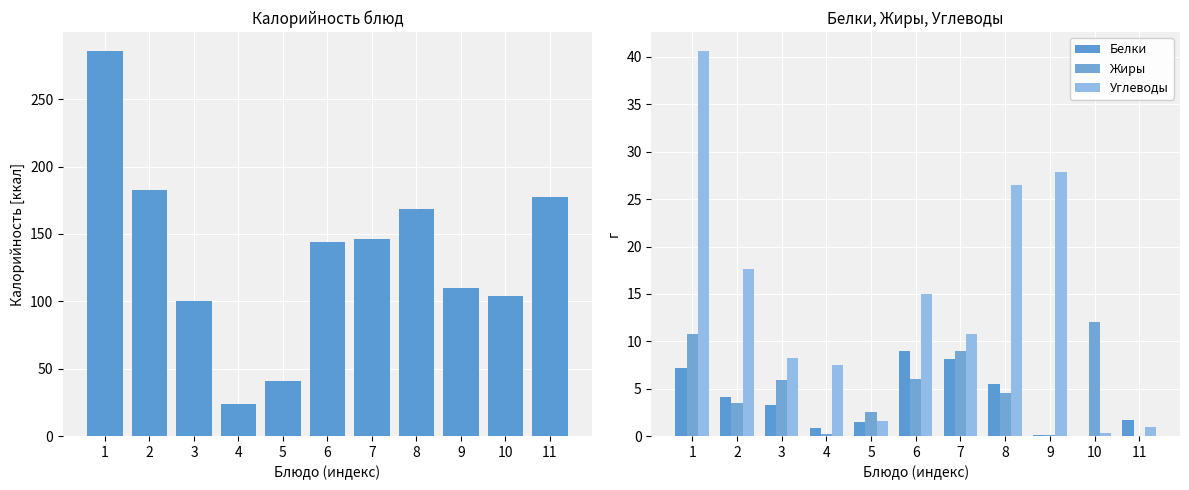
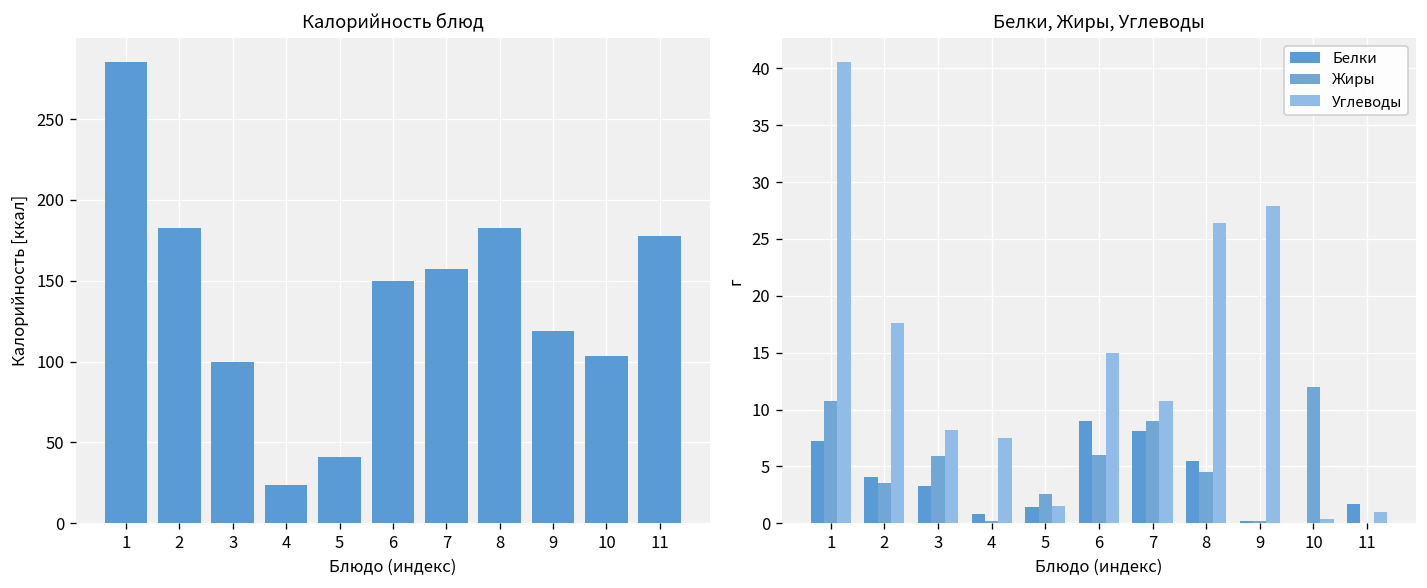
  {
    "Калорийность блюд": {
      "1": 286,
      "2": 183,
      "3": 100,
      "4": 24,
      "5": 41,
-     "6": 144,
-     "7": 146,
-     "8": 168,
-     "9": 110,
+     "6": 150,
+     "7": 157,
+     "8": 183,
+     "9": 119,
      "10": 104,
      "11": 178
    }
  }
